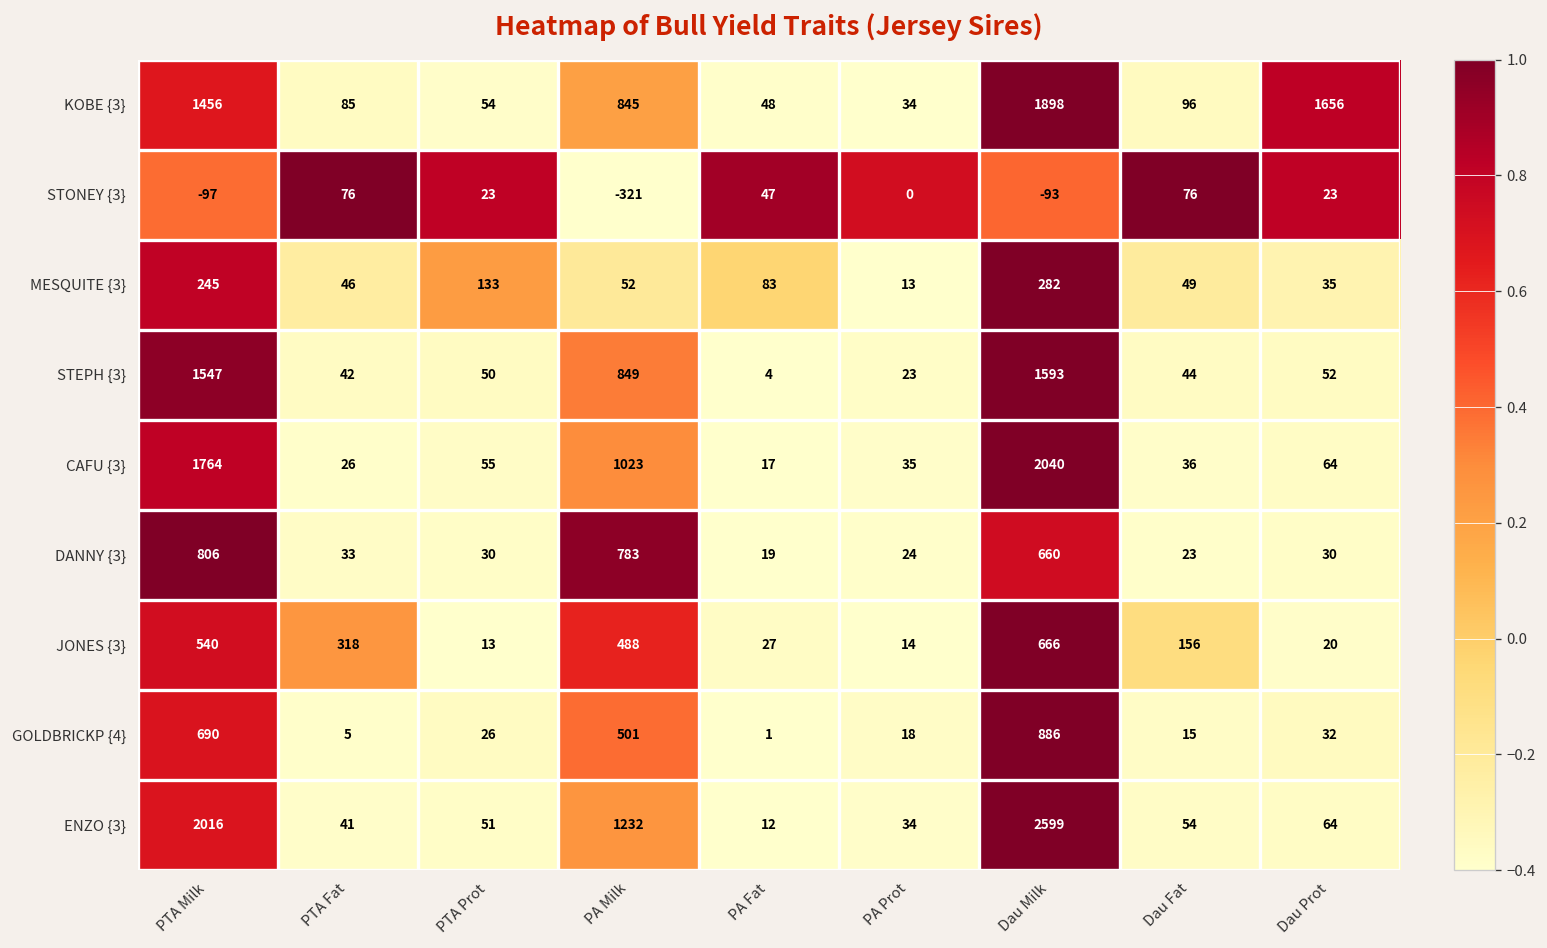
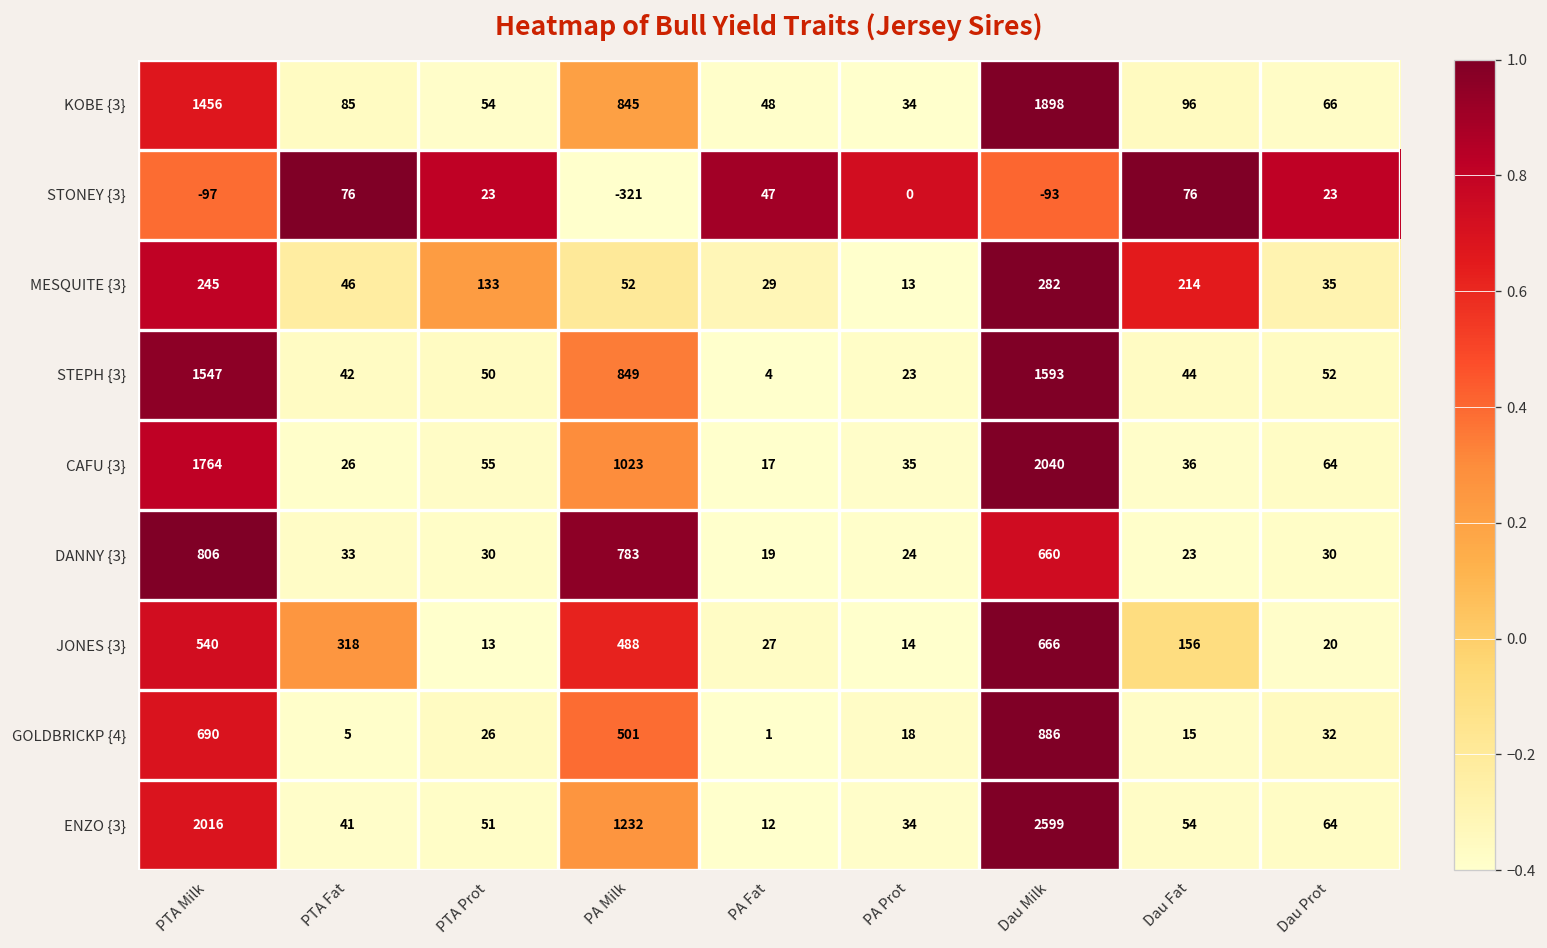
  {
    "KOBE {3}": {
      "PTA Milk": 1456,
      "PTA Fat": 85,
      "PTA Prot": 54,
      "PA Milk": 845,
      "PA Fat": 48,
      "PA Prot": 34,
      "Dau Milk": 1898,
      "Dau Fat": 96,
-     "Dau Prot": 1656
+     "Dau Prot": 66
    },
    "STONEY {3}": {
      "PTA Milk": -97,
      "PTA Fat": 76,
      "PTA Prot": 23,
      "PA Milk": -321,
      "PA Fat": 47,
      "PA Prot": 0,
      "Dau Milk": -93,
      "Dau Fat": 76,
      "Dau Prot": 23
    },
    "MESQUITE {3}": {
      "PTA Milk": 245,
      "PTA Fat": 46,
      "PTA Prot": 133,
      "PA Milk": 52,
-     "PA Fat": 83,
+     "PA Fat": 29,
      "PA Prot": 13,
      "Dau Milk": 282,
-     "Dau Fat": 49,
+     "Dau Fat": 214,
      "Dau Prot": 35
    },
    "STEPH {3}": {
      "PTA Milk": 1547,
      "PTA Fat": 42,
      "PTA Prot": 50,
      "PA Milk": 849,
      "PA Fat": 4,
      "PA Prot": 23,
      "Dau Milk": 1593,
      "Dau Fat": 44,
      "Dau Prot": 52
    },
    "CAFU {3}": {
      "PTA Milk": 1764,
      "PTA Fat": 26,
      "PTA Prot": 55,
      "PA Milk": 1023,
      "PA Fat": 17,
      "PA Prot": 35,
      "Dau Milk": 2040,
      "Dau Fat": 36,
      "Dau Prot": 64
    },
    "DANNY {3}": {
      "PTA Milk": 806,
      "PTA Fat": 33,
      "PTA Prot": 30,
      "PA Milk": 783,
      "PA Fat": 19,
      "PA Prot": 24,
      "Dau Milk": 660,
      "Dau Fat": 23,
      "Dau Prot": 30
    },
    "JONES {3}": {
      "PTA Milk": 540,
      "PTA Fat": 318,
      "PTA Prot": 13,
      "PA Milk": 488,
      "PA Fat": 27,
      "PA Prot": 14,
      "Dau Milk": 666,
      "Dau Fat": 156,
      "Dau Prot": 20
    },
    "GOLDBRICKP {4}": {
      "PTA Milk": 690,
      "PTA Fat": 5,
      "PTA Prot": 26,
      "PA Milk": 501,
      "PA Fat": 1,
      "PA Prot": 18,
      "Dau Milk": 886,
      "Dau Fat": 15,
      "Dau Prot": 32
    },
    "ENZO {3}": {
      "PTA Milk": 2016,
      "PTA Fat": 41,
      "PTA Prot": 51,
      "PA Milk": 1232,
      "PA Fat": 12,
      "PA Prot": 34,
      "Dau Milk": 2599,
      "Dau Fat": 54,
      "Dau Prot": 64
    }
  }
